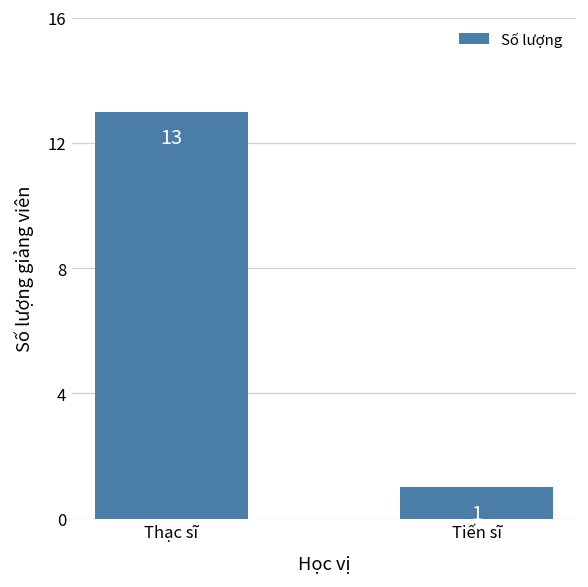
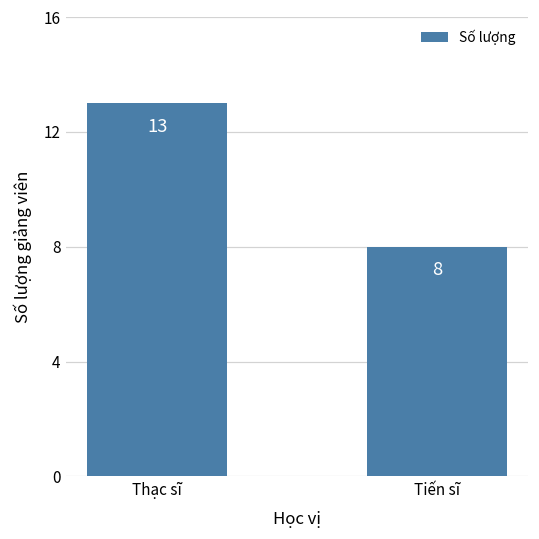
  {
    "Thạc sĩ": 13,
-   "Tiến sĩ": 1
+   "Tiến sĩ": 8
  }
